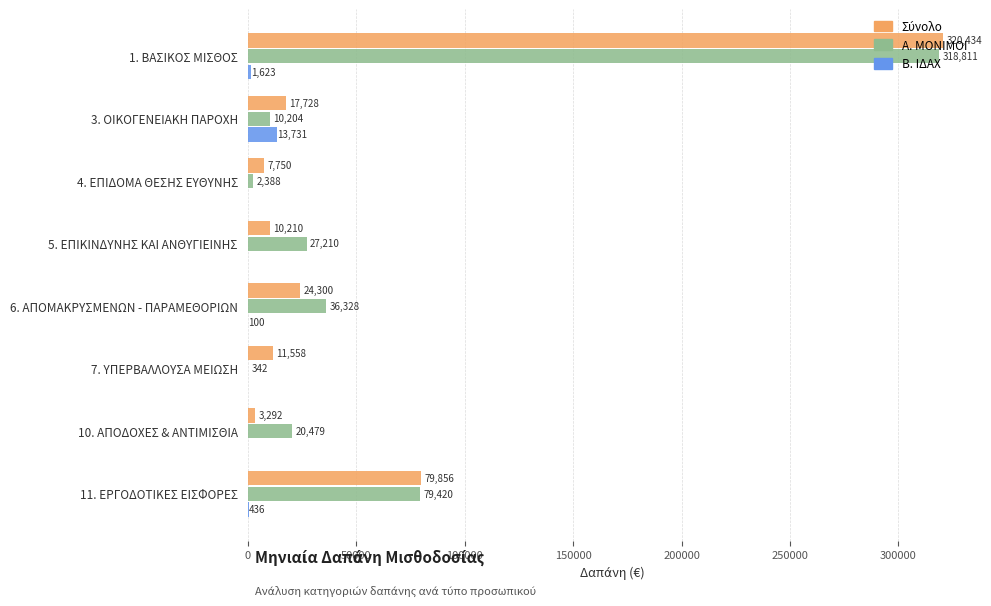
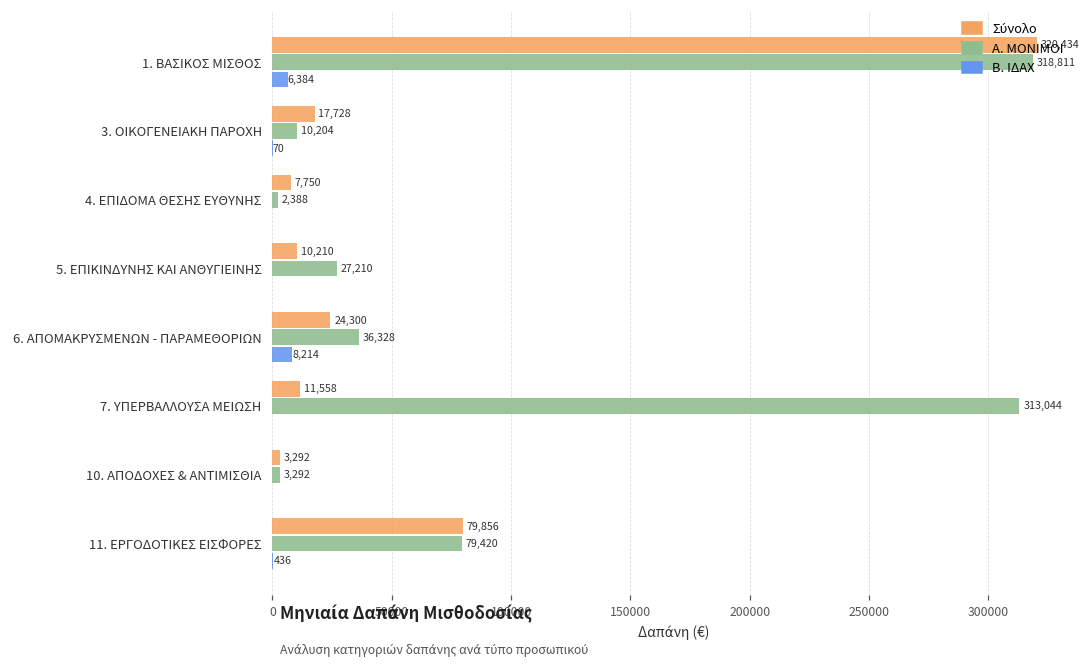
  {
    "Σύνολο": {
      "1. ΒΑΣΙΚΟΣ ΜΙΣΘΟΣ": "320,434",
      "3. ΟΙΚΟΓΕΝΕΙΑΚΗ ΠΑΡΟΧΗ": "17,728",
      "4. ΕΠΙΔΟΜΑ ΘΕΣΗΣ ΕΥΘΥΝΗΣ": "7,750",
      "5. ΕΠΙΚΙΝΔΥΝΗΣ ΚΑΙ ΑΝΘΥΓΙΕΙΝΗΣ": "10,210",
      "6. ΑΠΟΜΑΚΡΥΣΜΕΝΩΝ - ΠΑΡΑΜΕΘΟΡΙΩΝ": "24,300",
      "7. ΥΠΕΡΒΑΛΛΟΥΣΑ ΜΕΙΩΣΗ": "11,558",
      "10. ΑΠΟΔΟΧΕΣ & ΑΝΤΙΜΙΣΘΙΑ": "3,292",
      "11. ΕΡΓΟΔΟΤΙΚΕΣ ΕΙΣΦΟΡΕΣ": "79,856"
    },
    "Α. ΜΟΝΙΜΟΙ": {
      "1. ΒΑΣΙΚΟΣ ΜΙΣΘΟΣ": "318,811",
      "3. ΟΙΚΟΓΕΝΕΙΑΚΗ ΠΑΡΟΧΗ": "10,204",
      "4. ΕΠΙΔΟΜΑ ΘΕΣΗΣ ΕΥΘΥΝΗΣ": "2,388",
      "5. ΕΠΙΚΙΝΔΥΝΗΣ ΚΑΙ ΑΝΘΥΓΙΕΙΝΗΣ": "27,210",
      "6. ΑΠΟΜΑΚΡΥΣΜΕΝΩΝ - ΠΑΡΑΜΕΘΟΡΙΩΝ": "36,328",
-     "7. ΥΠΕΡΒΑΛΛΟΥΣΑ ΜΕΙΩΣΗ": "342",
-     "10. ΑΠΟΔΟΧΕΣ & ΑΝΤΙΜΙΣΘΙΑ": "20,479",
+     "7. ΥΠΕΡΒΑΛΛΟΥΣΑ ΜΕΙΩΣΗ": "313,044",
+     "10. ΑΠΟΔΟΧΕΣ & ΑΝΤΙΜΙΣΘΙΑ": "3,292",
      "11. ΕΡΓΟΔΟΤΙΚΕΣ ΕΙΣΦΟΡΕΣ": "79,420"
    },
    "Β. ΙΔΑΧ": {
-     "1. ΒΑΣΙΚΟΣ ΜΙΣΘΟΣ": "1,623",
-     "3. ΟΙΚΟΓΕΝΕΙΑΚΗ ΠΑΡΟΧΗ": "13,731",
-     "6. ΑΠΟΜΑΚΡΥΣΜΕΝΩΝ - ΠΑΡΑΜΕΘΟΡΙΩΝ": "100",
+     "1. ΒΑΣΙΚΟΣ ΜΙΣΘΟΣ": "6,384",
+     "3. ΟΙΚΟΓΕΝΕΙΑΚΗ ΠΑΡΟΧΗ": "70",
+     "6. ΑΠΟΜΑΚΡΥΣΜΕΝΩΝ - ΠΑΡΑΜΕΘΟΡΙΩΝ": "8,214",
      "11. ΕΡΓΟΔΟΤΙΚΕΣ ΕΙΣΦΟΡΕΣ": "436"
    }
  }
